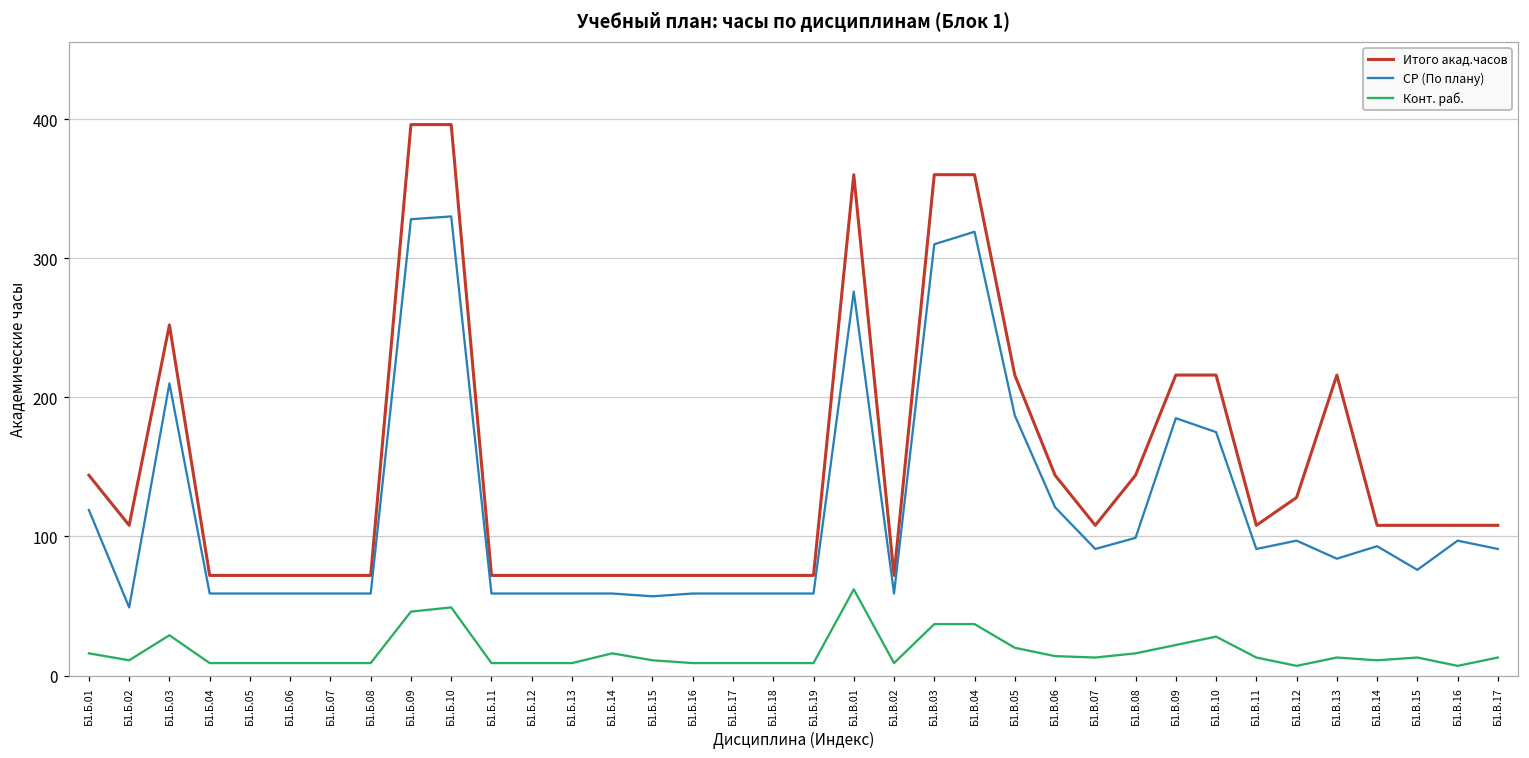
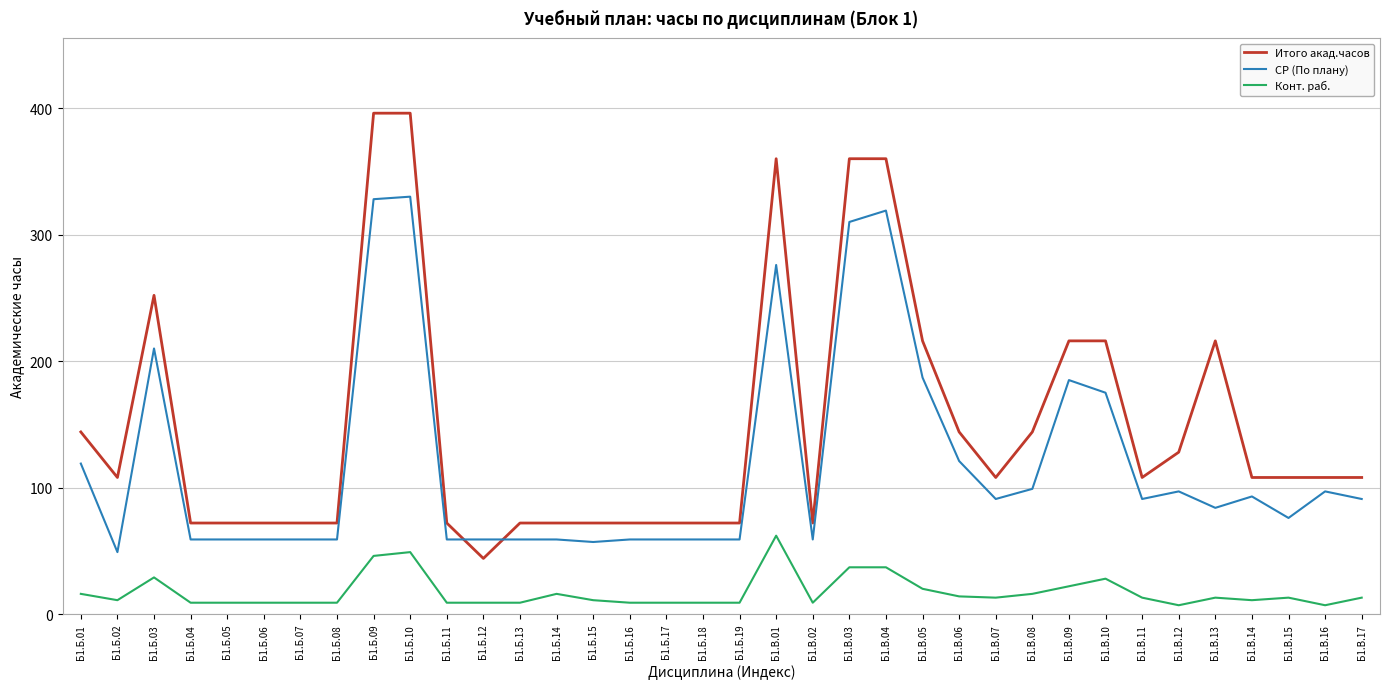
  {
    "Итого акад.часов": {
      "Б1.Б.01": 144,
      "Б1.Б.02": 108,
      "Б1.Б.03": 252,
      "Б1.Б.04": 72,
      "Б1.Б.05": 72,
      "Б1.Б.06": 72,
      "Б1.Б.07": 72,
      "Б1.Б.08": 72,
      "Б1.Б.09": 396,
      "Б1.Б.10": 396,
      "Б1.Б.11": 72,
-     "Б1.Б.12": 72,
+     "Б1.Б.12": 44,
      "Б1.Б.13": 72,
      "Б1.Б.14": 72,
      "Б1.Б.15": 72,
      "Б1.Б.16": 72,
      "Б1.Б.17": 72,
      "Б1.Б.18": 72,
      "Б1.Б.19": 72,
      "Б1.В.01": 360,
      "Б1.В.02": 72,
      "Б1.В.03": 360,
      "Б1.В.04": 360,
      "Б1.В.05": 216,
      "Б1.В.06": 144,
      "Б1.В.07": 108,
      "Б1.В.08": 144,
      "Б1.В.09": 216,
      "Б1.В.10": 216,
      "Б1.В.11": 108,
      "Б1.В.12": 128,
      "Б1.В.13": 216,
      "Б1.В.14": 108,
      "Б1.В.15": 108,
      "Б1.В.16": 108,
      "Б1.В.17": 108
    },
    "СР (По плану)": {
      "Б1.Б.01": 119,
      "Б1.Б.02": 49,
      "Б1.Б.03": 210,
      "Б1.Б.04": 59,
      "Б1.Б.05": 59,
      "Б1.Б.06": 59,
      "Б1.Б.07": 59,
      "Б1.Б.08": 59,
      "Б1.Б.09": 328,
      "Б1.Б.10": 330,
      "Б1.Б.11": 59,
      "Б1.Б.12": 59,
      "Б1.Б.13": 59,
      "Б1.Б.14": 59,
      "Б1.Б.15": 57,
      "Б1.Б.16": 59,
      "Б1.Б.17": 59,
      "Б1.Б.18": 59,
      "Б1.Б.19": 59,
      "Б1.В.01": 276,
      "Б1.В.02": 59,
      "Б1.В.03": 310,
      "Б1.В.04": 319,
      "Б1.В.05": 187,
      "Б1.В.06": 121,
      "Б1.В.07": 91,
      "Б1.В.08": 99,
      "Б1.В.09": 185,
      "Б1.В.10": 175,
      "Б1.В.11": 91,
      "Б1.В.12": 97,
      "Б1.В.13": 84,
      "Б1.В.14": 93,
      "Б1.В.15": 76,
      "Б1.В.16": 97,
      "Б1.В.17": 91
    },
    "Конт. раб.": {
      "Б1.Б.01": 16,
      "Б1.Б.02": 11,
      "Б1.Б.03": 29,
      "Б1.Б.04": 9,
      "Б1.Б.05": 9,
      "Б1.Б.06": 9,
      "Б1.Б.07": 9,
      "Б1.Б.08": 9,
      "Б1.Б.09": 46,
      "Б1.Б.10": 49,
      "Б1.Б.11": 9,
      "Б1.Б.12": 9,
      "Б1.Б.13": 9,
      "Б1.Б.14": 16,
      "Б1.Б.15": 11,
      "Б1.Б.16": 9,
      "Б1.Б.17": 9,
      "Б1.Б.18": 9,
      "Б1.Б.19": 9,
      "Б1.В.01": 62,
      "Б1.В.02": 9,
      "Б1.В.03": 37,
      "Б1.В.04": 37,
      "Б1.В.05": 20,
      "Б1.В.06": 14,
      "Б1.В.07": 13,
      "Б1.В.08": 16,
      "Б1.В.09": 22,
      "Б1.В.10": 28,
      "Б1.В.11": 13,
      "Б1.В.12": 7,
      "Б1.В.13": 13,
      "Б1.В.14": 11,
      "Б1.В.15": 13,
      "Б1.В.16": 7,
      "Б1.В.17": 13
    }
  }
